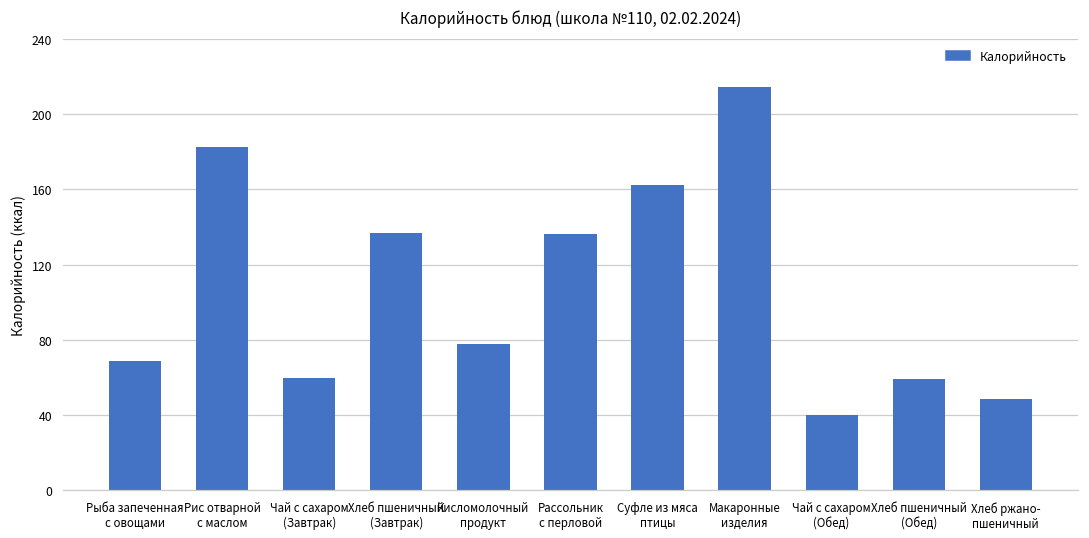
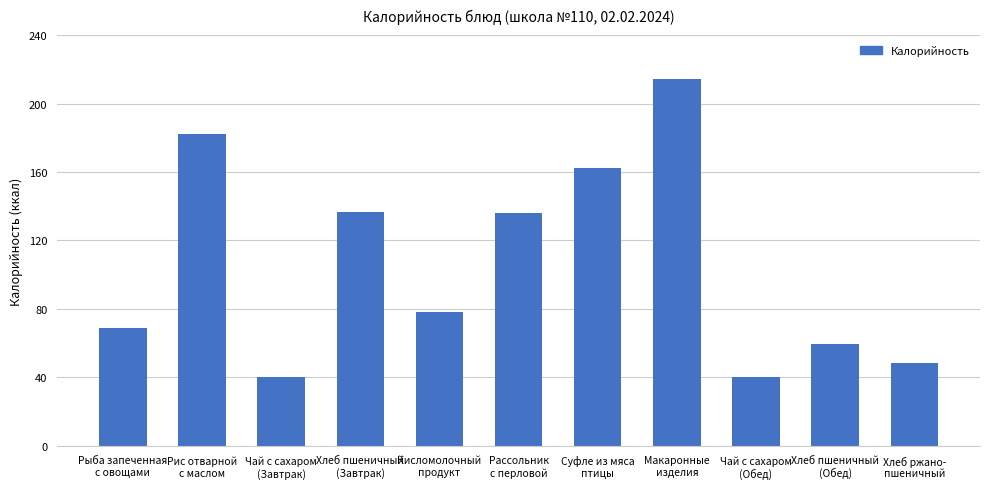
  {
    "Рыба запеченная с овощами": 69,
    "Рис отварной с маслом": 182,
-   "Чай с сахаром (Завтрак)": 60,
+   "Чай с сахаром (Завтрак)": 40,
    "Хлеб пшеничный (Завтрак)": 137,
    "Кисломолочный продукт": 78,
    "Рассольник с перловой": 136,
    "Суфле из мяса птицы": 162,
    "Макаронные изделия": 214,
    "Чай с сахаром (Обед)": 40,
    "Хлеб пшеничный (Обед)": 59,
    "Хлеб ржано- пшеничный": 49
  }
